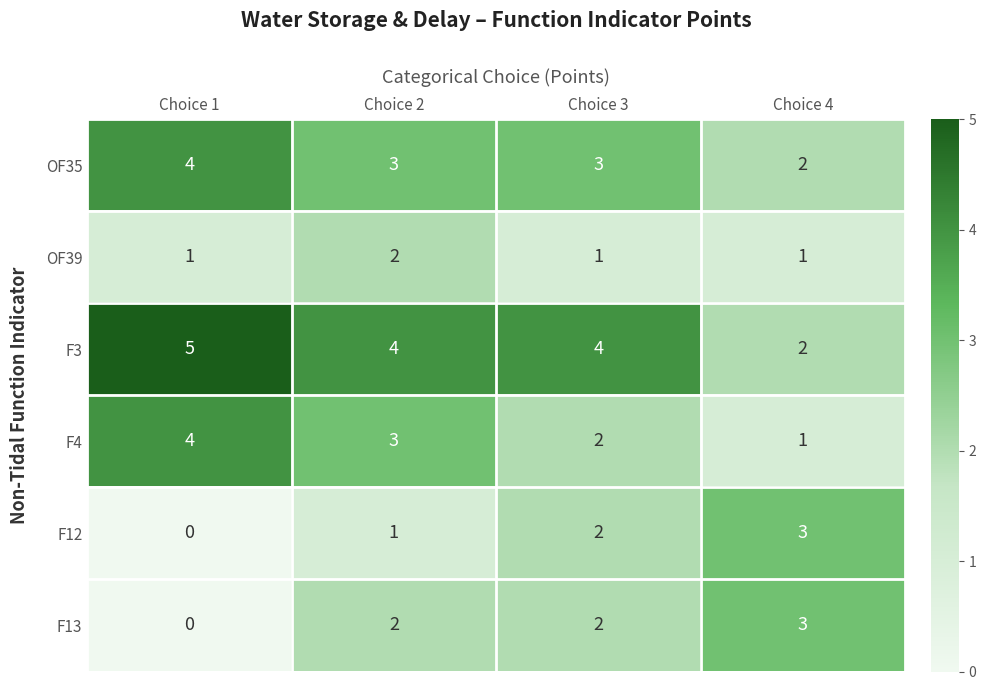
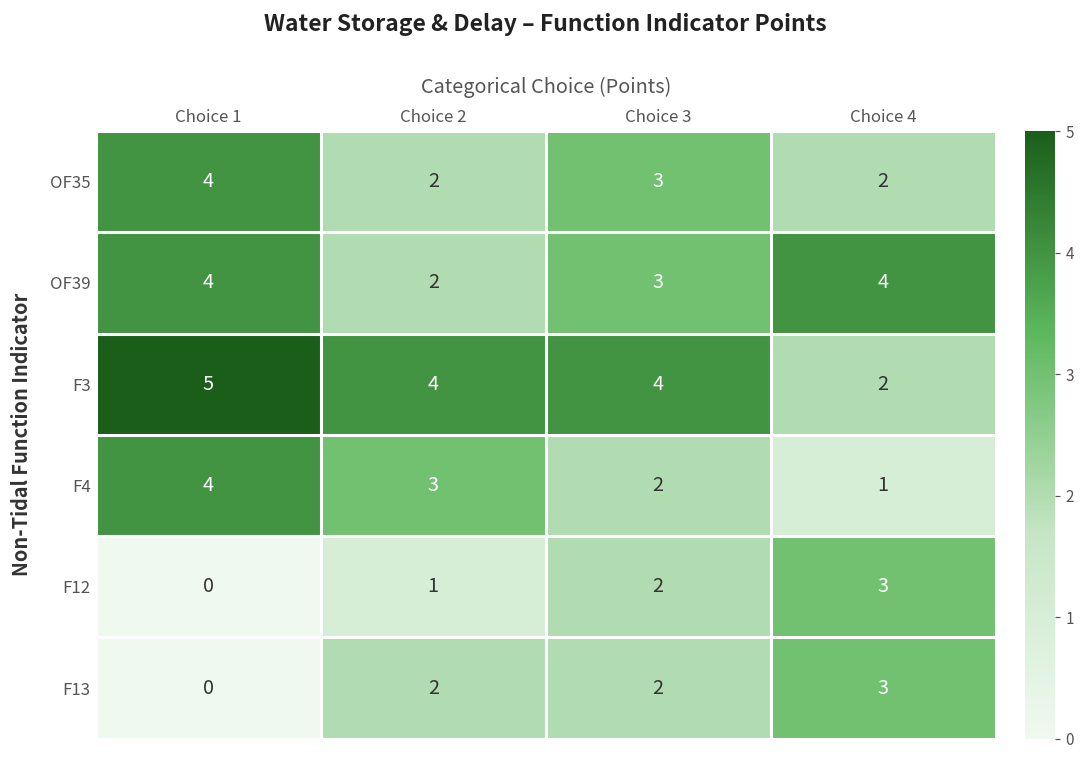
  {
    "OF35": {
      "Choice 1": 4,
-     "Choice 2": 3,
+     "Choice 2": 2,
      "Choice 3": 3,
      "Choice 4": 2
    },
    "OF39": {
-     "Choice 1": 1,
+     "Choice 1": 4,
      "Choice 2": 2,
-     "Choice 3": 1,
-     "Choice 4": 1
+     "Choice 3": 3,
+     "Choice 4": 4
    },
    "F3": {
      "Choice 1": 5,
      "Choice 2": 4,
      "Choice 3": 4,
      "Choice 4": 2
    },
    "F4": {
      "Choice 1": 4,
      "Choice 2": 3,
      "Choice 3": 2,
      "Choice 4": 1
    },
    "F12": {
      "Choice 1": 0,
      "Choice 2": 1,
      "Choice 3": 2,
      "Choice 4": 3
    },
    "F13": {
      "Choice 1": 0,
      "Choice 2": 2,
      "Choice 3": 2,
      "Choice 4": 3
    }
  }
